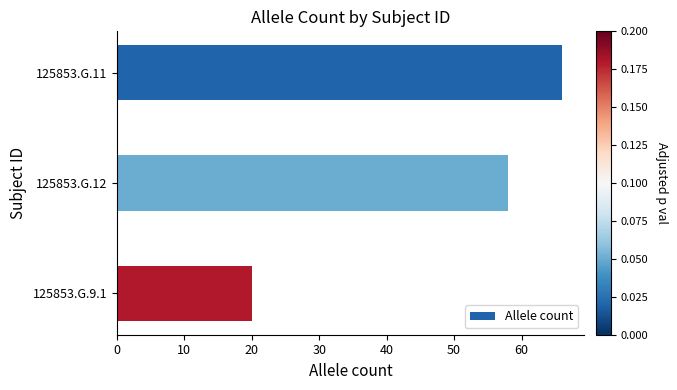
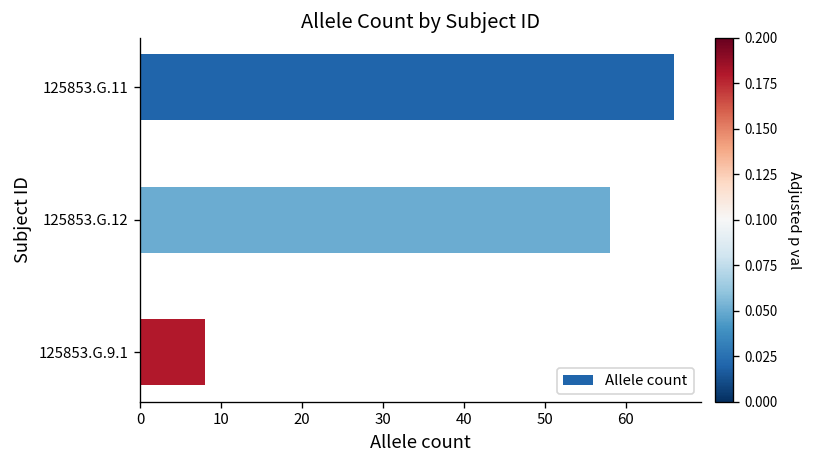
  {
    "125853.G.11": 66,
    "125853.G.12": 58,
-   "125853.G.9.1": 20
+   "125853.G.9.1": 8
  }
